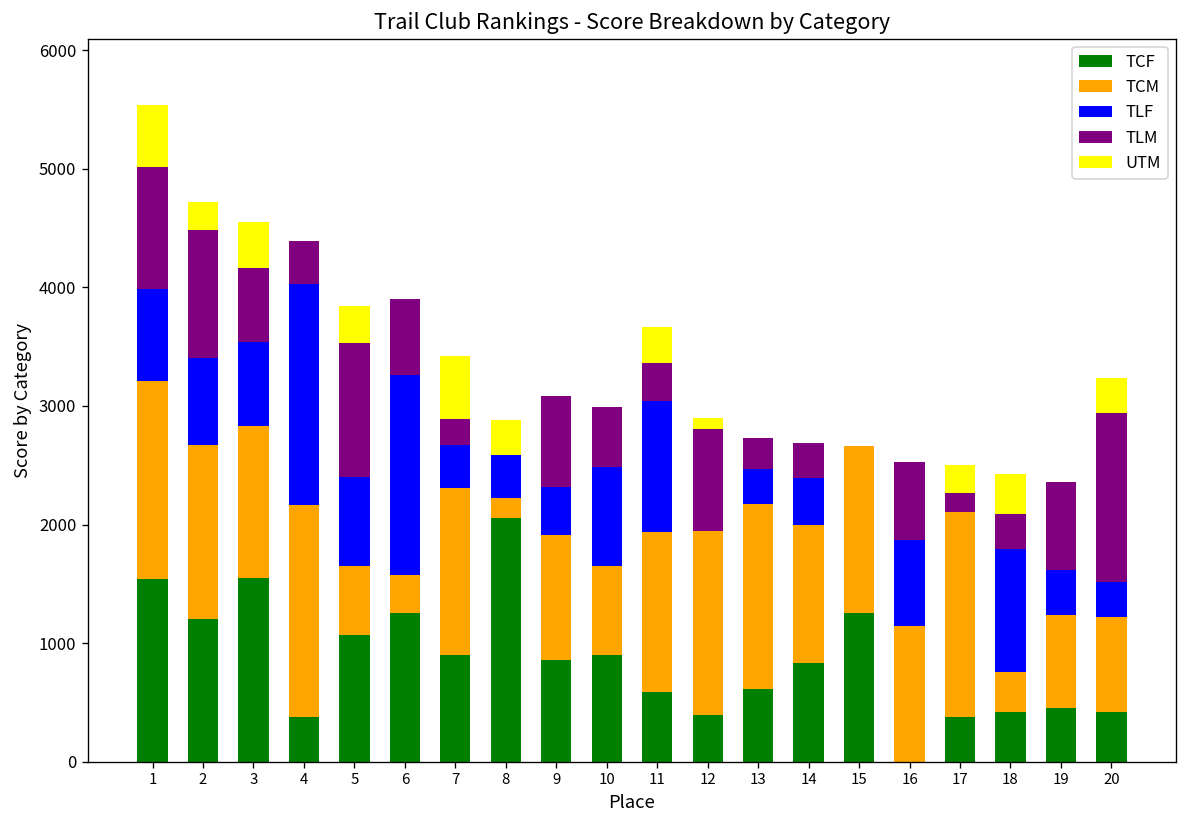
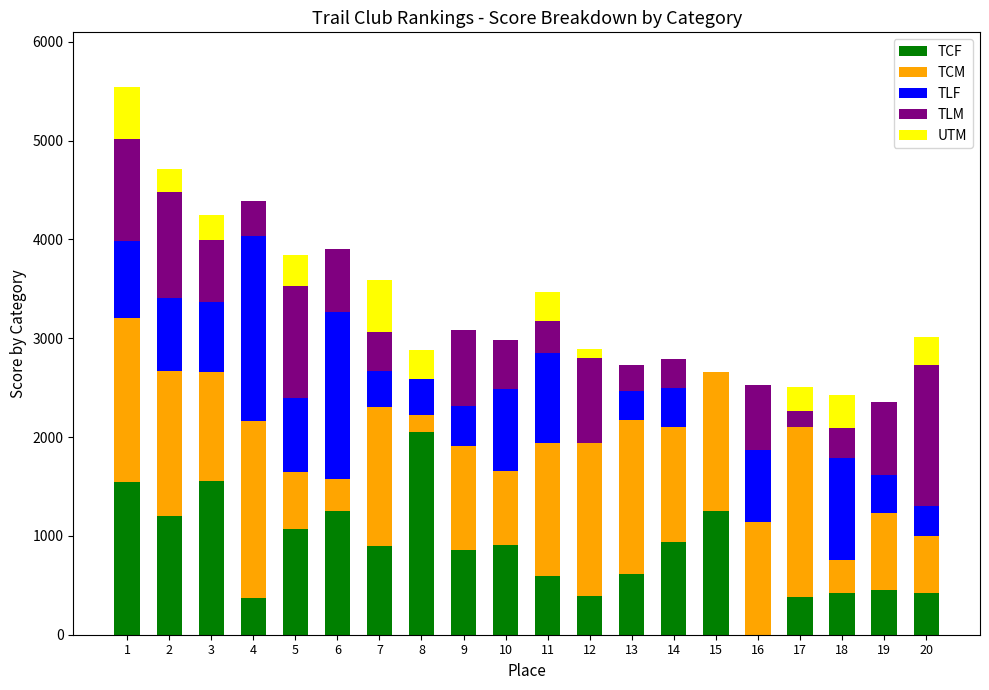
  {
    "TCF": {
      "1": 1500,
      "2": 1200,
      "3": 1600,
      "4": 400,
      "5": 1100,
      "6": 1300,
      "7": 900,
      "8": 2100,
      "9": 900,
      "10": 900,
      "11": 600,
      "12": 400,
      "13": 600,
-     "14": 800,
+     "14": 900,
      "15": 1300,
      "16": 0,
      "17": 400,
      "18": 400,
      "19": 500,
      "20": 400
    },
    "TCM": {
      "1": 1700,
      "2": 1500,
-     "3": 1300,
+     "3": 1100,
      "4": 1800,
      "5": 600,
      "6": 300,
      "7": 1400,
      "8": 200,
      "9": 1100,
      "10": 800,
      "11": 1300,
      "12": 1600,
      "13": 1600,
      "14": 1200,
      "15": 1400,
      "16": 1100,
      "17": 1700,
      "18": 300,
      "19": 800,
-     "20": 800
+     "20": 600
    },
    "TLF": {
      "1": 800,
      "2": 700,
      "3": 700,
      "4": 1900,
      "5": 800,
      "6": 1700,
      "7": 400,
      "8": 400,
      "9": 400,
      "10": 800,
-     "11": 1100,
+     "11": 900,
      "12": 0,
      "13": 300,
      "14": 400,
      "15": 0,
      "16": 700,
      "17": 0,
      "18": 1000,
      "19": 400,
      "20": 300
    },
    "TLM": {
      "1": 1000,
      "2": 1100,
      "3": 600,
      "4": 400,
      "5": 1100,
      "6": 600,
-     "7": 200,
+     "7": 400,
      "8": 0,
      "9": 800,
      "10": 500,
      "11": 300,
      "12": 900,
      "13": 300,
      "14": 300,
      "15": 0,
      "16": 700,
      "17": 200,
      "18": 300,
      "19": 700,
      "20": 1400
    },
    "UTM": {
      "1": 500,
      "2": 200,
-     "3": 400,
+     "3": 300,
      "4": 0,
      "5": 300,
      "6": 0,
      "7": 500,
      "8": 300,
      "9": 0,
      "10": 0,
      "11": 300,
      "12": 100,
      "13": 0,
      "14": 0,
      "15": 0,
      "16": 0,
      "17": 200,
      "18": 300,
      "19": 0,
      "20": 300
    }
  }
